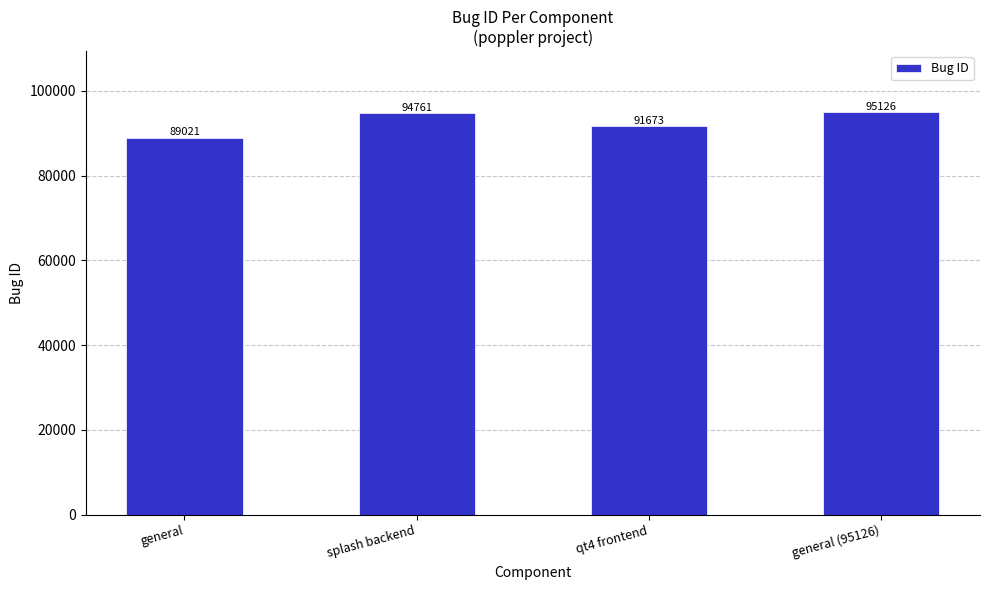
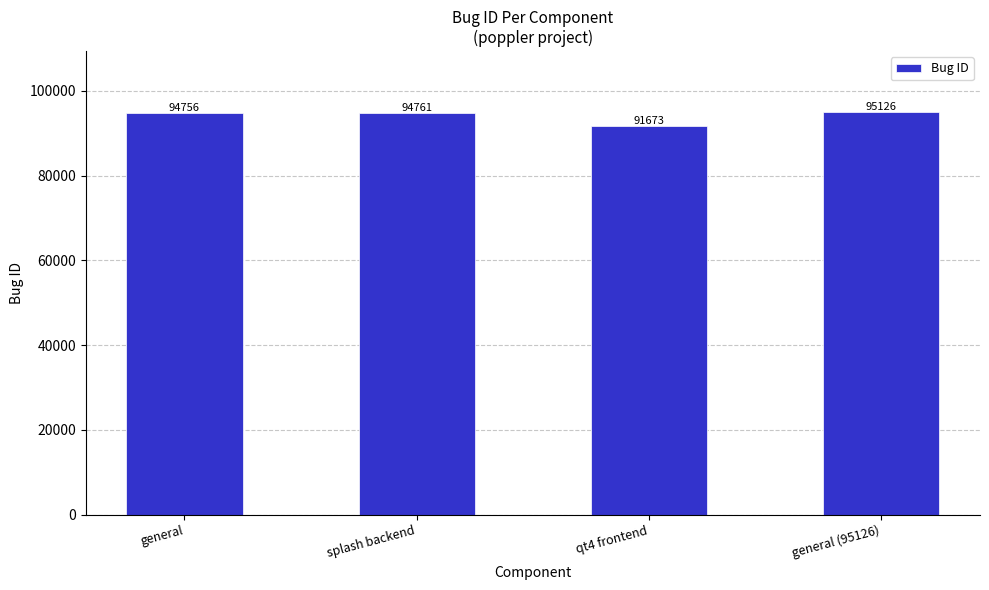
  {
-   "general": 89021,
+   "general": 94756,
    "splash backend": 94761,
    "qt4 frontend": 91673,
    "general (95126)": 95126
  }
